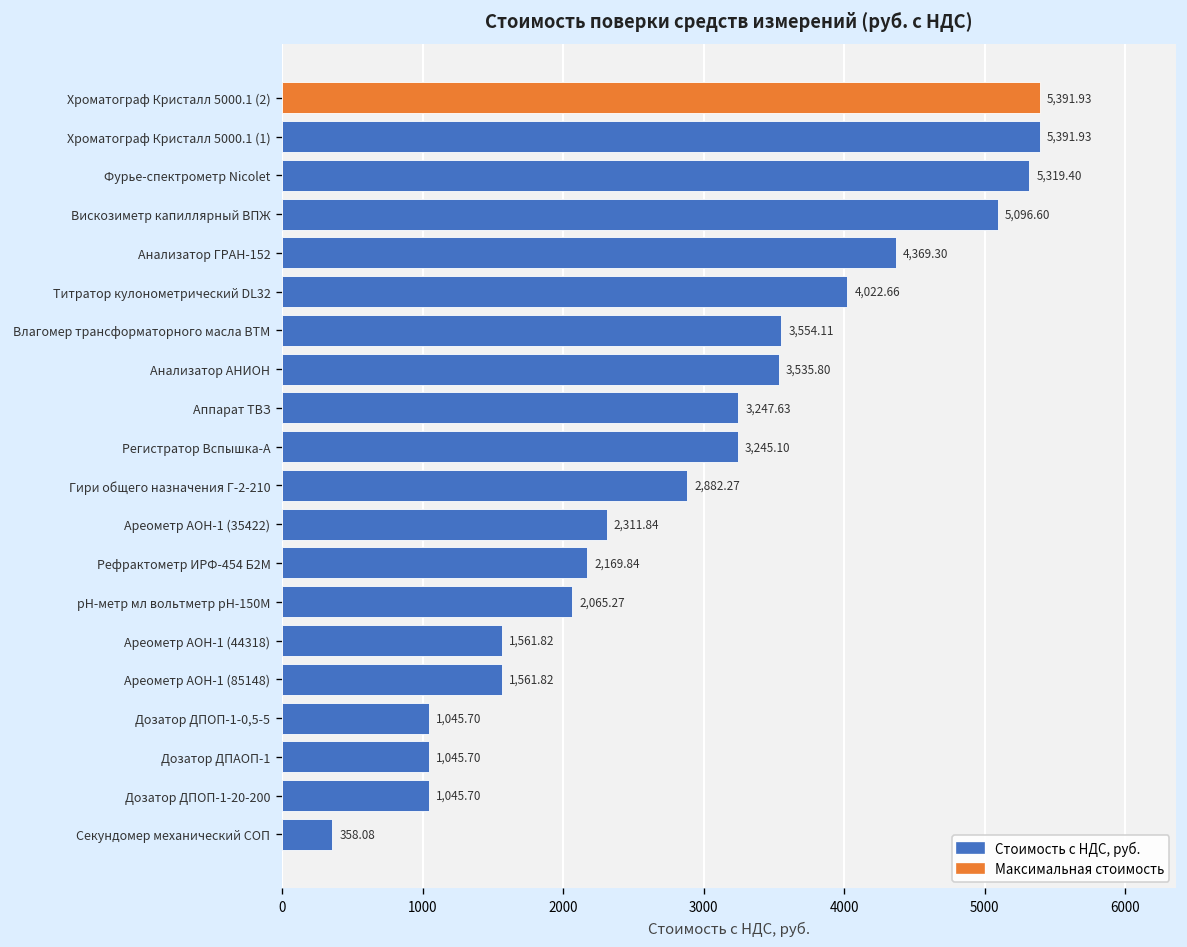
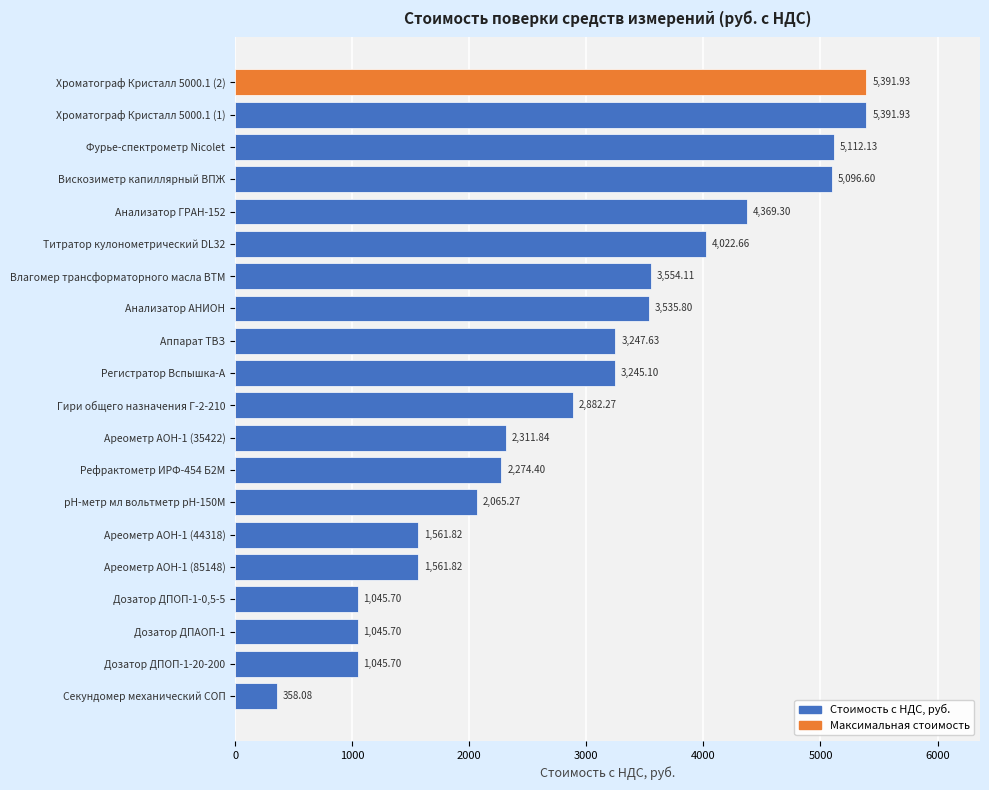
  {
    "Хроматограф Кристалл 5000.1 (2)": "5,391.93",
    "Хроматограф Кристалл 5000.1 (1)": "5,391.93",
-   "Фурье-спектрометр Nicolet": "5,319.40",
+   "Фурье-спектрометр Nicolet": "5,112.13",
    "Вискозиметр капиллярный ВПЖ": "5,096.60",
    "Анализатор ГРАН-152": "4,369.30",
    "Титратор кулонометрический DL32": "4,022.66",
    "Влагомер трансформаторного масла ВТМ": "3,554.11",
    "Анализатор АНИОН": "3,535.80",
    "Аппарат ТВЗ": "3,247.63",
    "Регистратор Вспышка-А": "3,245.10",
    "Гири общего назначения Г-2-210": "2,882.27",
    "Ареометр АОН-1 (35422)": "2,311.84",
-   "Рефрактометр ИРФ-454 Б2М": "2,169.84",
+   "Рефрактометр ИРФ-454 Б2М": "2,274.40",
    "pH-метр мл вольтметр pH-150M": "2,065.27",
    "Ареометр АОН-1 (44318)": "1,561.82",
    "Ареометр АОН-1 (85148)": "1,561.82",
    "Дозатор ДПОП-1-0,5-5": "1,045.70",
    "Дозатор ДПАОП-1": "1,045.70",
    "Дозатор ДПОП-1-20-200": "1,045.70",
    "Секундомер механический СОП": "358.08"
  }
